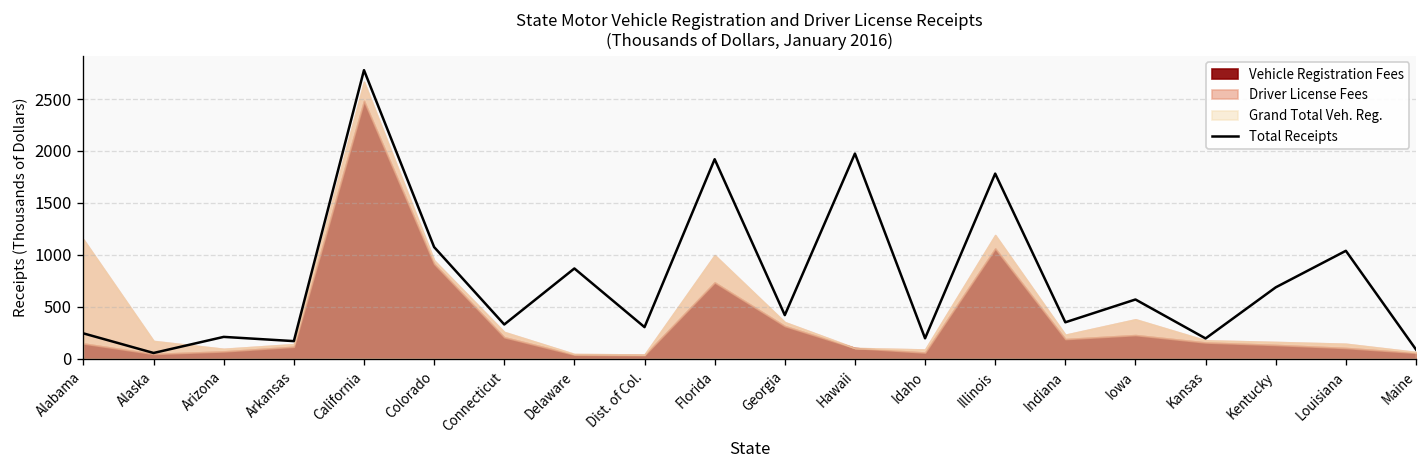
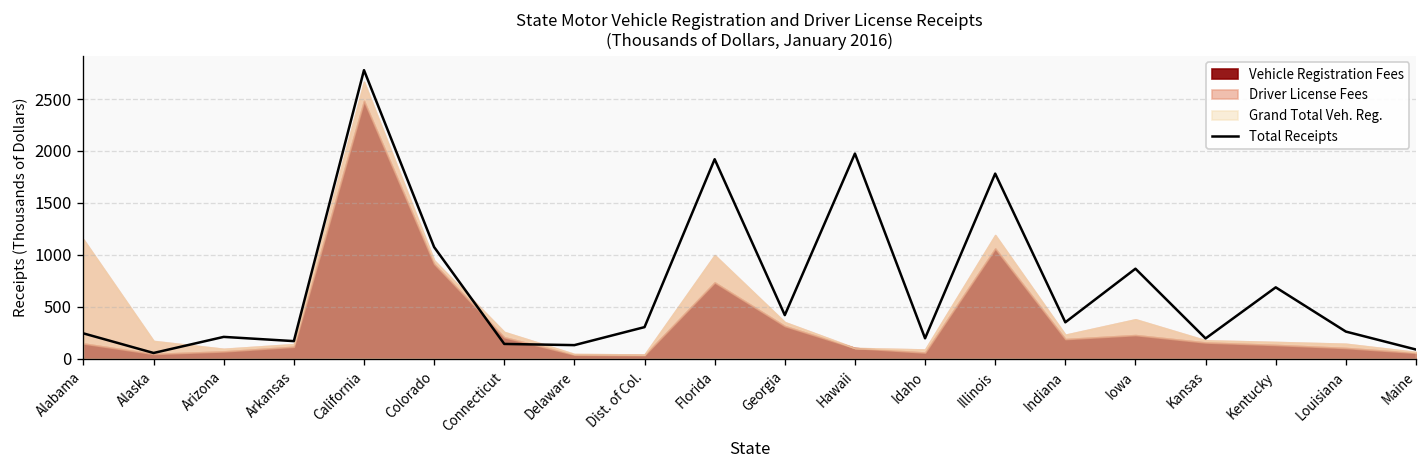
  {
    "Total Receipts": {
      "Alabama": 200,
      "Arizona": 200,
      "California": 2800,
      "Colorado": 1100,
-     "Connecticut": 300,
-     "Delaware": 900,
+     "Connecticut": 100,
+     "Delaware": 100,
      "Dist. of Col.": 300,
      "Florida": 1900,
      "Georgia": 400,
      "Hawaii": 2000,
      "Idaho": 200,
      "Illinois": 1800,
      "Indiana": 400,
-     "Iowa": 600,
+     "Iowa": 900,
      "Kentucky": 700,
-     "Louisiana": 1000
+     "Louisiana": 300
    },
    "Vehicle Registration Fees": {
      "Alabama": 100,
      "California": 2500,
      "Colorado": 900,
      "Connecticut": 200,
      "Florida": 700,
      "Georgia": 300,
      "Illinois": 1100,
      "Indiana": 200,
      "Iowa": 200,
      "Louisiana": 100
    },
    "Grand Total Veh. Reg.": {
      "Alabama": 1000,
      "Alaska": 100,
      "California": 200,
      "Colorado": 0,
      "Connecticut": 100,
      "Florida": 300,
      "Georgia": 0,
      "Illinois": 100,
      "Indiana": 0,
      "Iowa": 200,
      "Louisiana": 0
    }
  }
